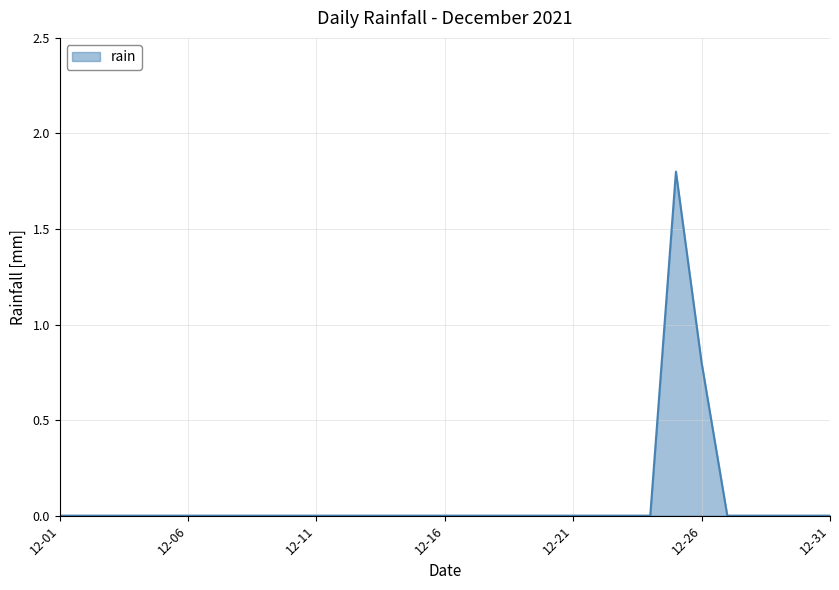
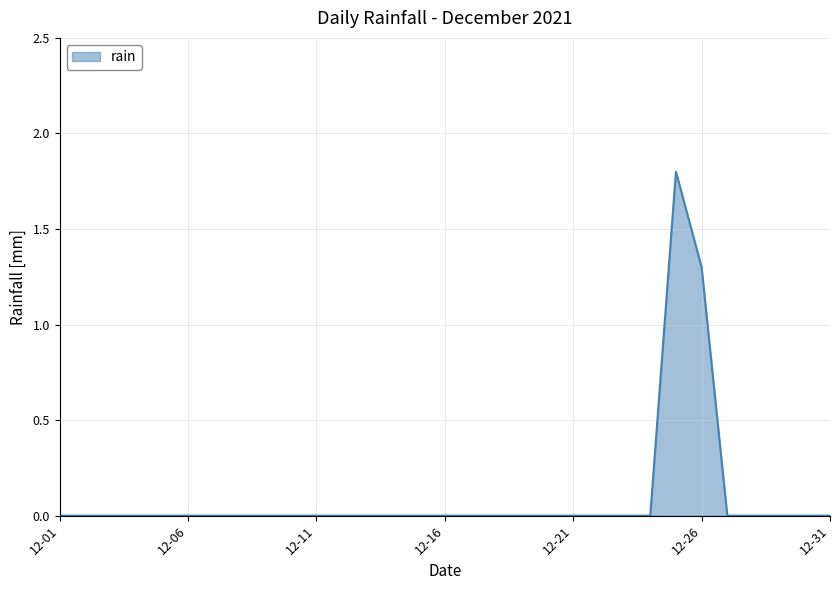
  {
    "12-01": 0.0,
    "12-06": 0.0,
    "12-11": 0.0,
    "12-16": 0.0,
    "12-21": 0.0,
-   "12-26": 0.8,
+   "12-26": 1.3,
    "12-31": 0.0
  }
